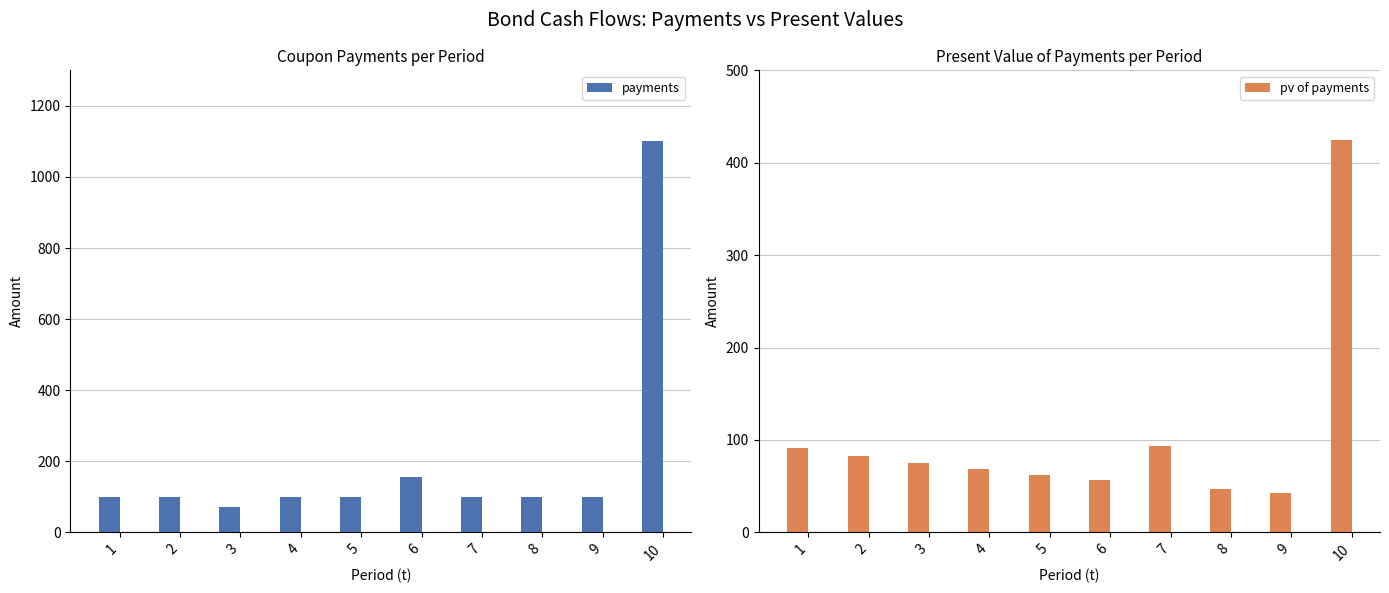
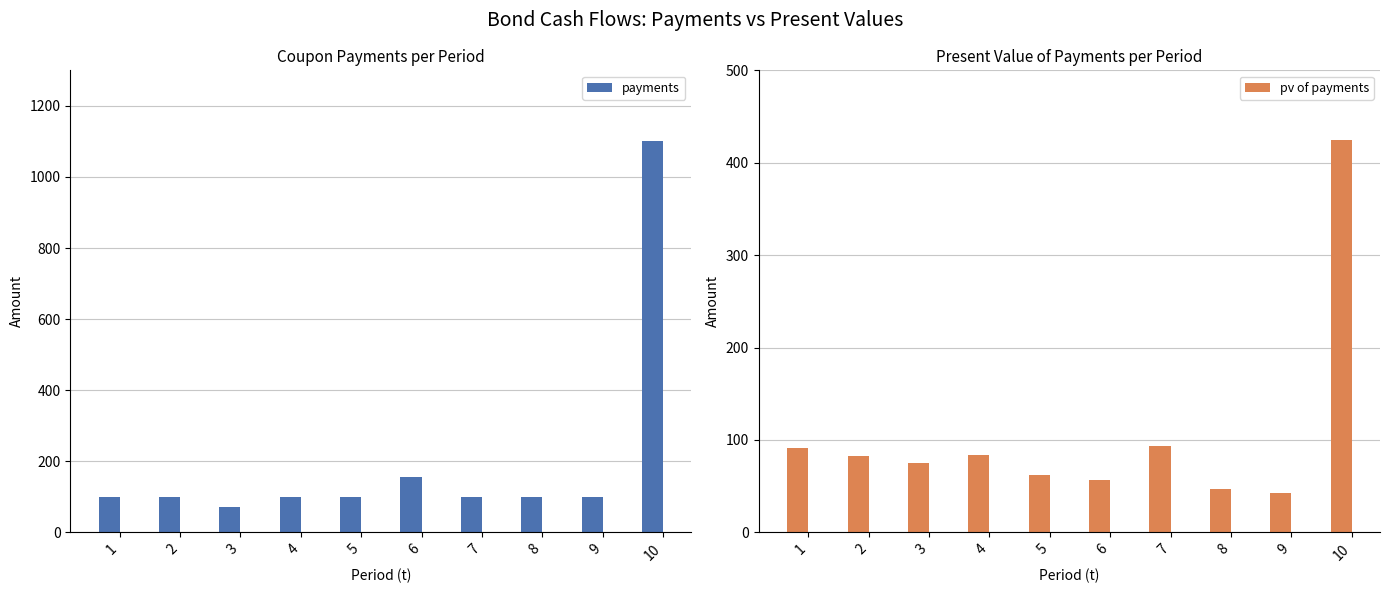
  {
    "Coupon Payments per Period": {
      "1": 100,
      "2": 100,
      "3": 70,
      "4": 100,
      "5": 100,
      "6": 160,
      "7": 100,
      "8": 100,
      "9": 100,
      "10": 1100
    },
    "Present Value of Payments per Period": {
      "1": 90,
      "2": 80,
      "3": 80,
-     "4": 70,
+     "4": 80,
      "5": 60,
      "6": 60,
      "7": 90,
      "8": 50,
      "9": 40,
      "10": 420
    }
  }
